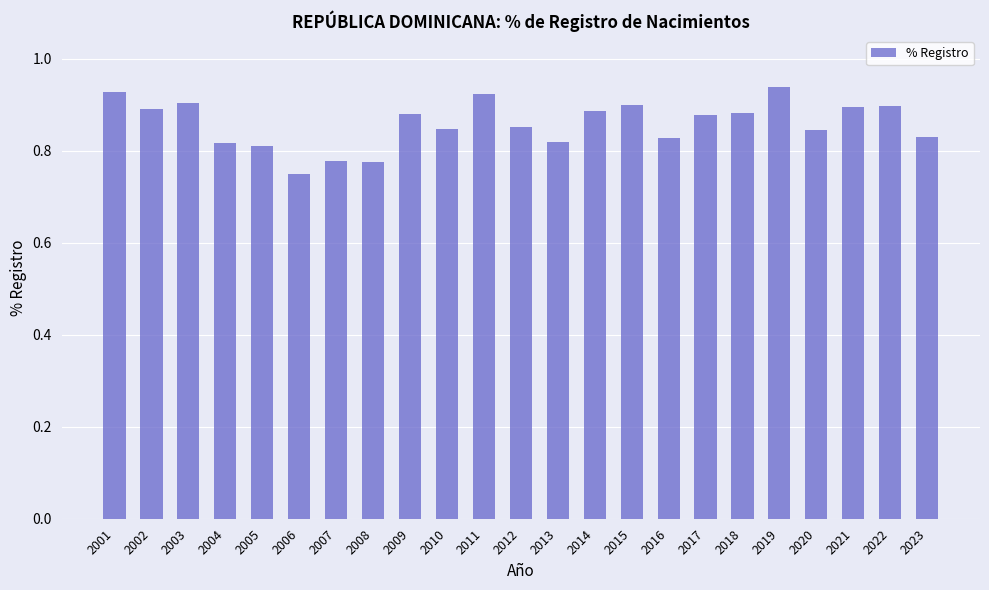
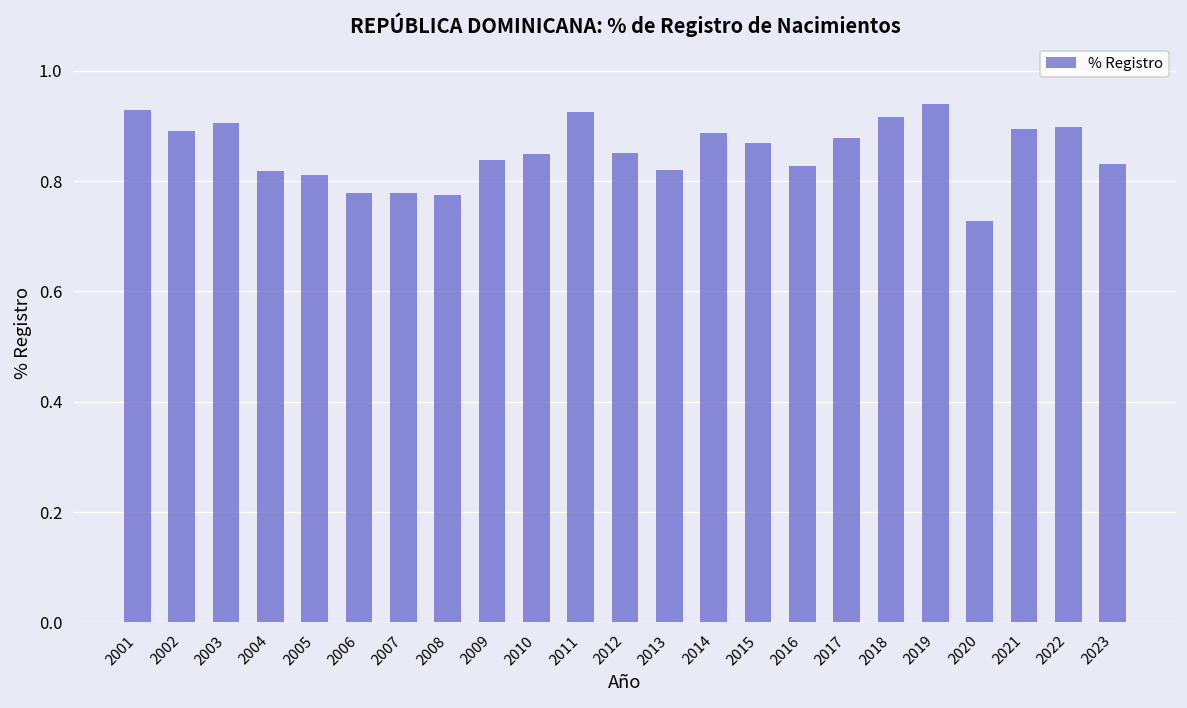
  {
    "2001": 0.93,
    "2002": 0.89,
    "2003": 0.90,
    "2004": 0.82,
    "2005": 0.81,
-   "2006": 0.75,
+   "2006": 0.78,
    "2007": 0.78,
    "2008": 0.78,
-   "2009": 0.88,
+   "2009": 0.84,
    "2010": 0.85,
    "2011": 0.92,
    "2012": 0.85,
    "2013": 0.82,
    "2014": 0.89,
-   "2015": 0.90,
+   "2015": 0.87,
    "2016": 0.83,
    "2017": 0.88,
-   "2018": 0.88,
+   "2018": 0.92,
    "2019": 0.94,
-   "2020": 0.85,
+   "2020": 0.73,
    "2021": 0.90,
    "2022": 0.90,
    "2023": 0.83
  }
